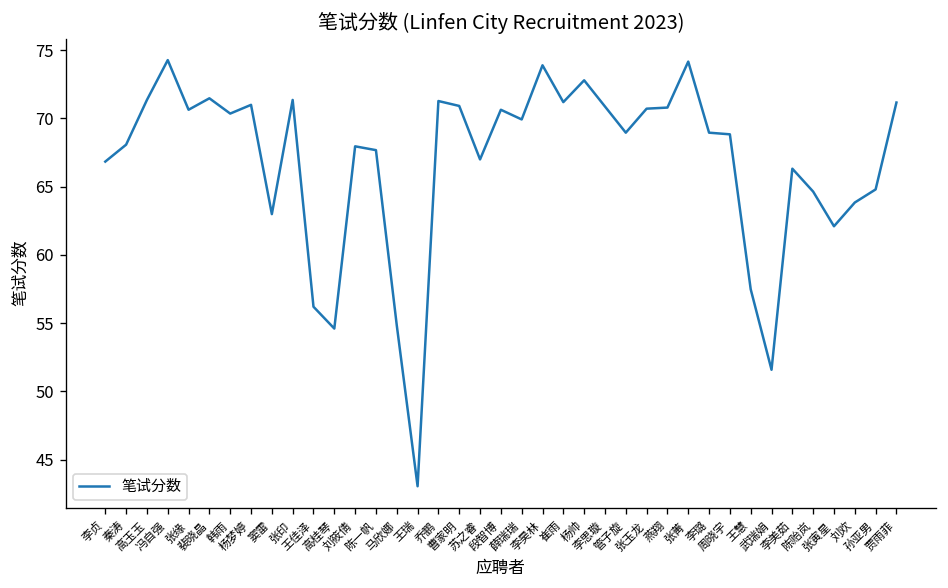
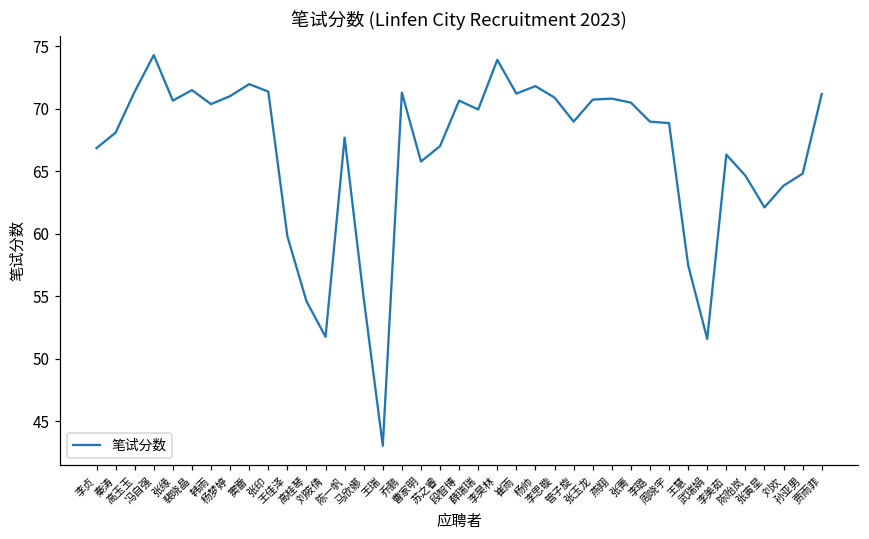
  {
    "李贞": 66.8,
    "秦涛": 68.1,
    "高玉玉": 71.4,
    "冯自强": 74.3,
    "张缘": 70.6,
    "裴晓晶": 71.5,
    "韩雨": 70.4,
    "杨梦婷": 71.0,
-   "窦雷": 63.0,
+   "窦雷": 72.0,
    "张印": 71.4,
-   "王佳泽": 56.2,
+   "王佳泽": 59.8,
    "高桂琴": 54.6,
-   "刘筱倩": 68.0,
+   "刘筱倩": 51.8,
    "陈一帆": 67.7,
    "马欣娜": 54.8,
    "王瑞": 43.0,
    "乔鹏": 71.3,
-   "曹家明": 70.9,
+   "曹家明": 65.8,
    "苏之睿": 67.0,
    "段智博": 70.6,
    "薛瑞瑞": 69.9,
    "李昊林": 73.9,
    "崔雨": 71.2,
-   "杨帅": 72.8,
+   "杨帅": 71.8,
    "李思璇": 70.9,
    "管子旋": 69.0,
    "张玉龙": 70.7,
    "燕翔": 70.8,
-   "张菁": 74.2,
+   "张菁": 70.5,
    "李璐": 69.0,
    "周晓宇": 68.8,
    "王慧": 57.5,
    "武瑞娟": 51.6,
    "李美茹": 66.3,
    "陈贻岚": 64.6,
    "张寅星": 62.1,
    "刘欢": 63.8,
    "孙亚男": 64.8,
    "贾雨菲": 71.2
  }
